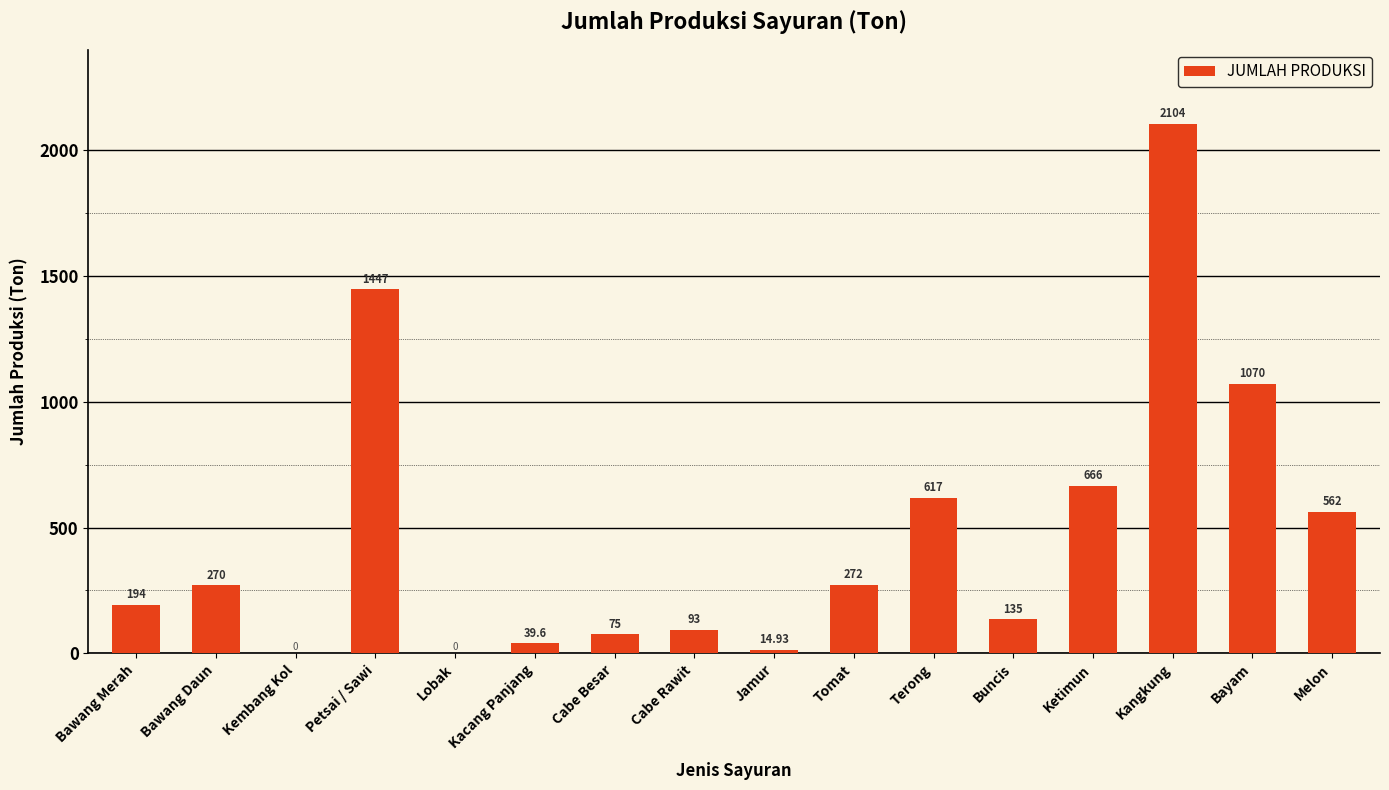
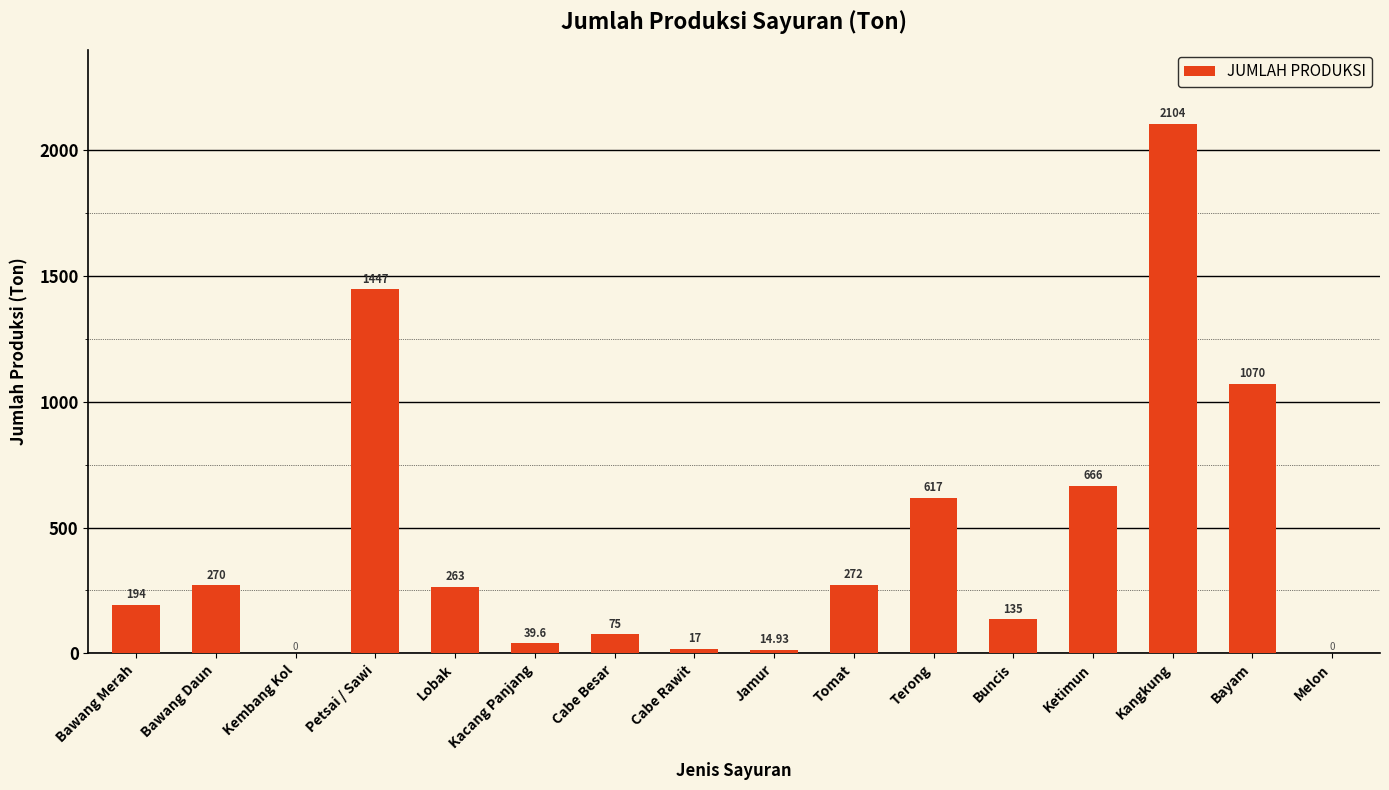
  {
    "Bawang Merah": 194,
    "Bawang Daun": 270,
    "Kembang Kol": 0,
    "Petsai / Sawi": 1447,
-   "Lobak": 0,
+   "Lobak": 263,
    "Kacang Panjang": 39.6,
    "Cabe Besar": 75,
-   "Cabe Rawit": 93,
+   "Cabe Rawit": 17,
    "Jamur": 14.93,
    "Tomat": 272,
    "Terong": 617,
    "Buncis": 135,
    "Ketimun": 666,
    "Kangkung": 2104,
    "Bayam": 1070,
-   "Melon": 562
+   "Melon": 0
  }
